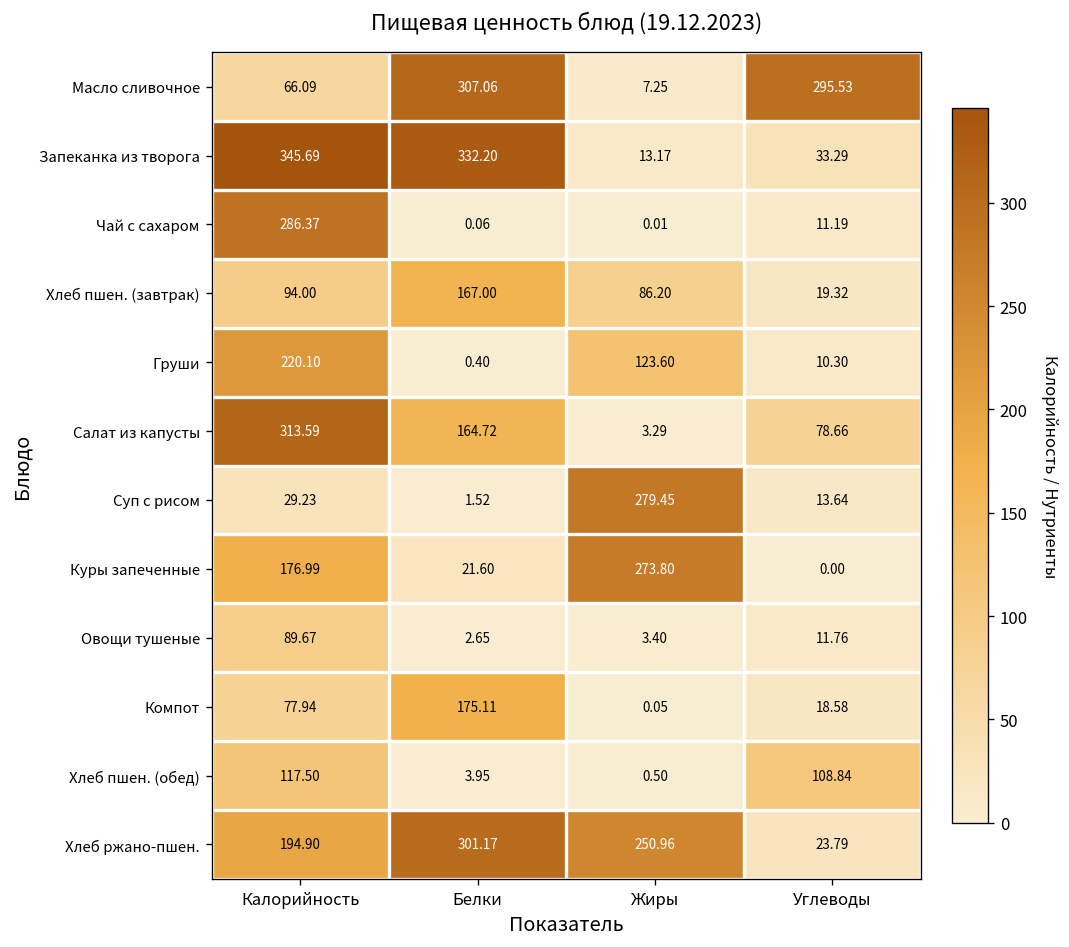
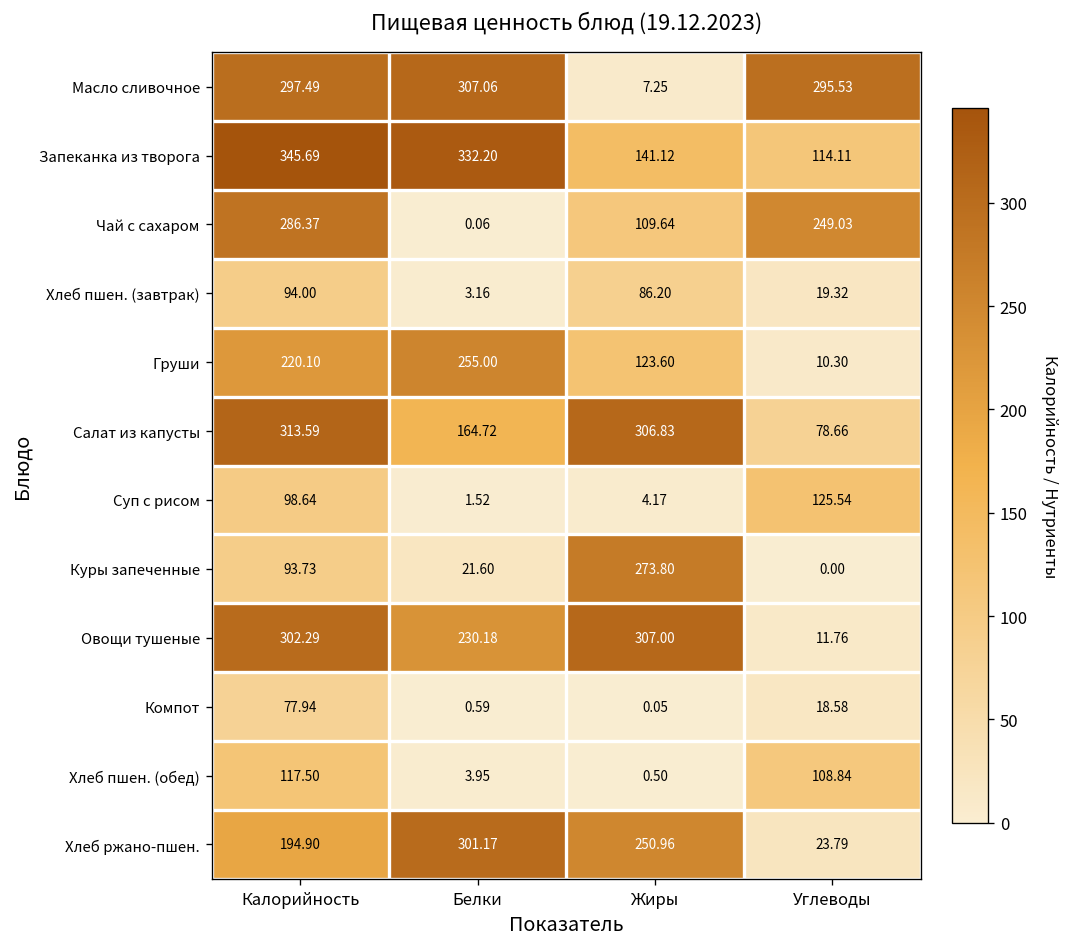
  {
    "Масло сливочное": {
-     "Калорийность": 66.09,
+     "Калорийность": 297.49,
      "Белки": 307.06,
      "Жиры": 7.25,
      "Углеводы": 295.53
    },
    "Запеканка из творога": {
      "Калорийность": 345.69,
      "Белки": 332.20,
-     "Жиры": 13.17,
-     "Углеводы": 33.29
+     "Жиры": 141.12,
+     "Углеводы": 114.11
    },
    "Чай с сахаром": {
      "Калорийность": 286.37,
      "Белки": 0.06,
-     "Жиры": 0.01,
-     "Углеводы": 11.19
+     "Жиры": 109.64,
+     "Углеводы": 249.03
    },
    "Хлеб пшен. (завтрак)": {
      "Калорийность": 94.00,
-     "Белки": 167.00,
+     "Белки": 3.16,
      "Жиры": 86.20,
      "Углеводы": 19.32
    },
    "Груши": {
      "Калорийность": 220.10,
-     "Белки": 0.40,
+     "Белки": 255.00,
      "Жиры": 123.60,
      "Углеводы": 10.30
    },
    "Салат из капусты": {
      "Калорийность": 313.59,
      "Белки": 164.72,
-     "Жиры": 3.29,
+     "Жиры": 306.83,
      "Углеводы": 78.66
    },
    "Суп с рисом": {
-     "Калорийность": 29.23,
+     "Калорийность": 98.64,
      "Белки": 1.52,
-     "Жиры": 279.45,
-     "Углеводы": 13.64
+     "Жиры": 4.17,
+     "Углеводы": 125.54
    },
    "Куры запеченные": {
-     "Калорийность": 176.99,
+     "Калорийность": 93.73,
      "Белки": 21.60,
      "Жиры": 273.80,
      "Углеводы": 0.00
    },
    "Овощи тушеные": {
-     "Калорийность": 89.67,
-     "Белки": 2.65,
-     "Жиры": 3.40,
+     "Калорийность": 302.29,
+     "Белки": 230.18,
+     "Жиры": 307.00,
      "Углеводы": 11.76
    },
    "Компот": {
      "Калорийность": 77.94,
-     "Белки": 175.11,
+     "Белки": 0.59,
      "Жиры": 0.05,
      "Углеводы": 18.58
    },
    "Хлеб пшен. (обед)": {
      "Калорийность": 117.50,
      "Белки": 3.95,
      "Жиры": 0.50,
      "Углеводы": 108.84
    },
    "Хлеб ржано-пшен.": {
      "Калорийность": 194.90,
      "Белки": 301.17,
      "Жиры": 250.96,
      "Углеводы": 23.79
    }
  }
